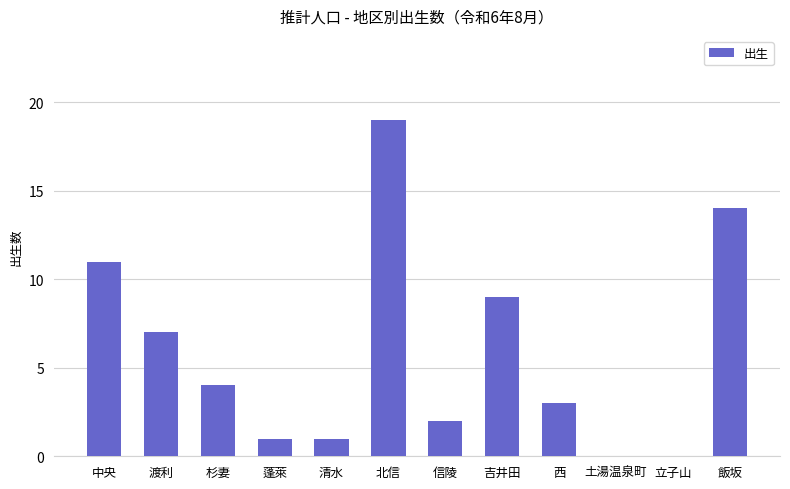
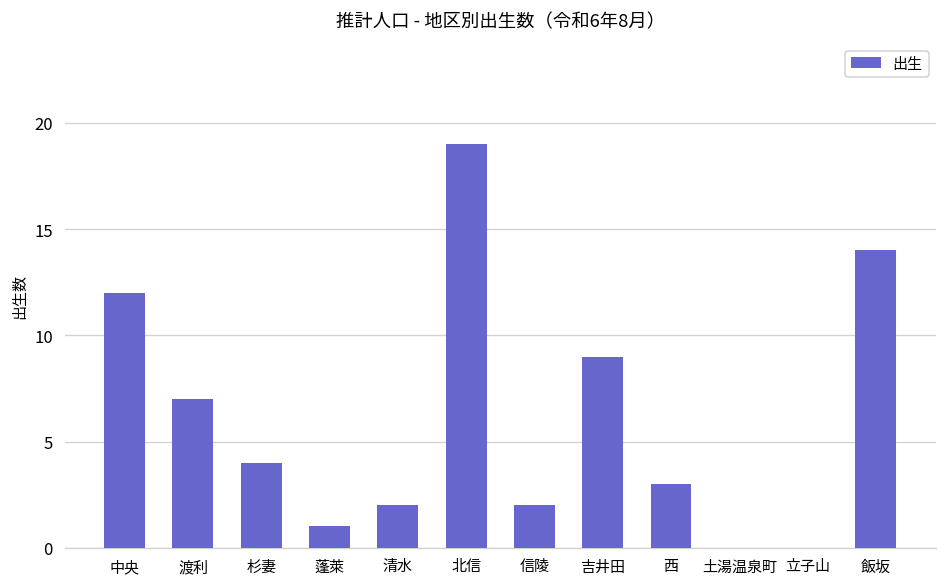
  {
-   "中央": 11,
+   "中央": 12,
    "渡利": 7,
    "杉妻": 4,
    "蓬萊": 1,
-   "清水": 1,
+   "清水": 2,
    "北信": 19,
    "信陵": 2,
    "吉井田": 9,
    "西": 3,
    "土湯温泉町": 0,
    "立子山": 0,
    "飯坂": 14
  }
